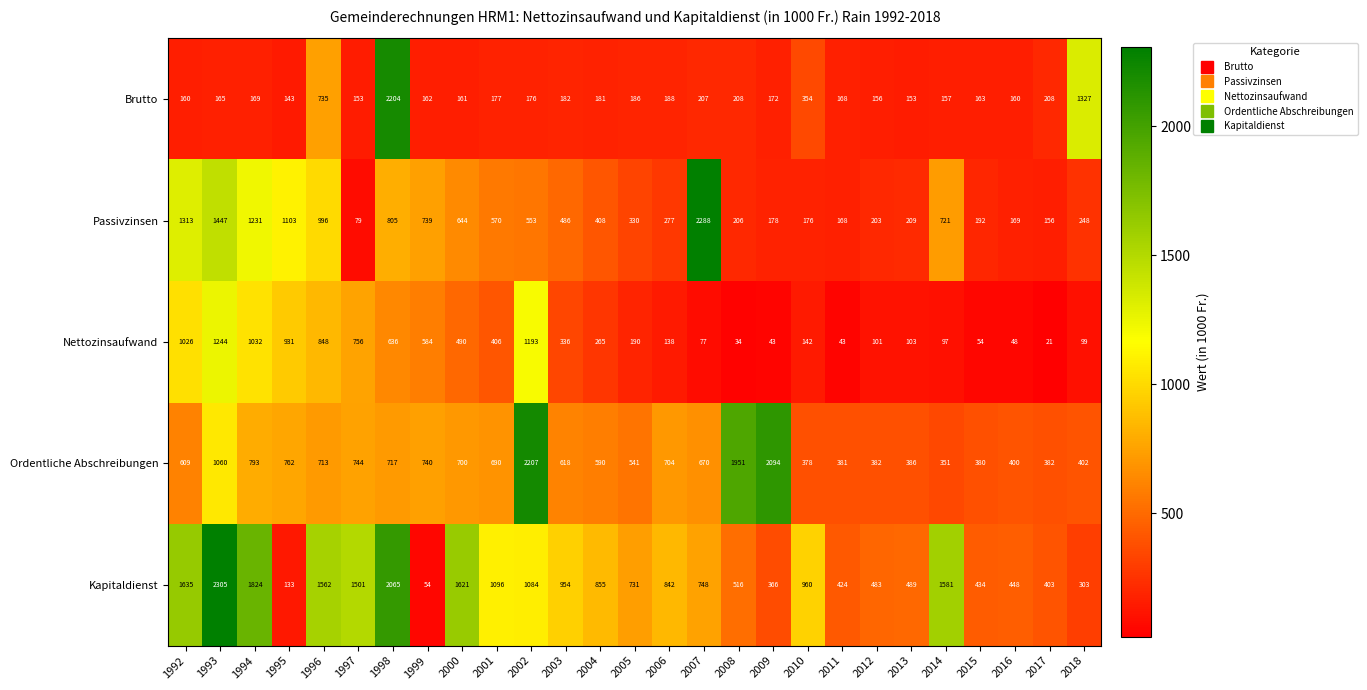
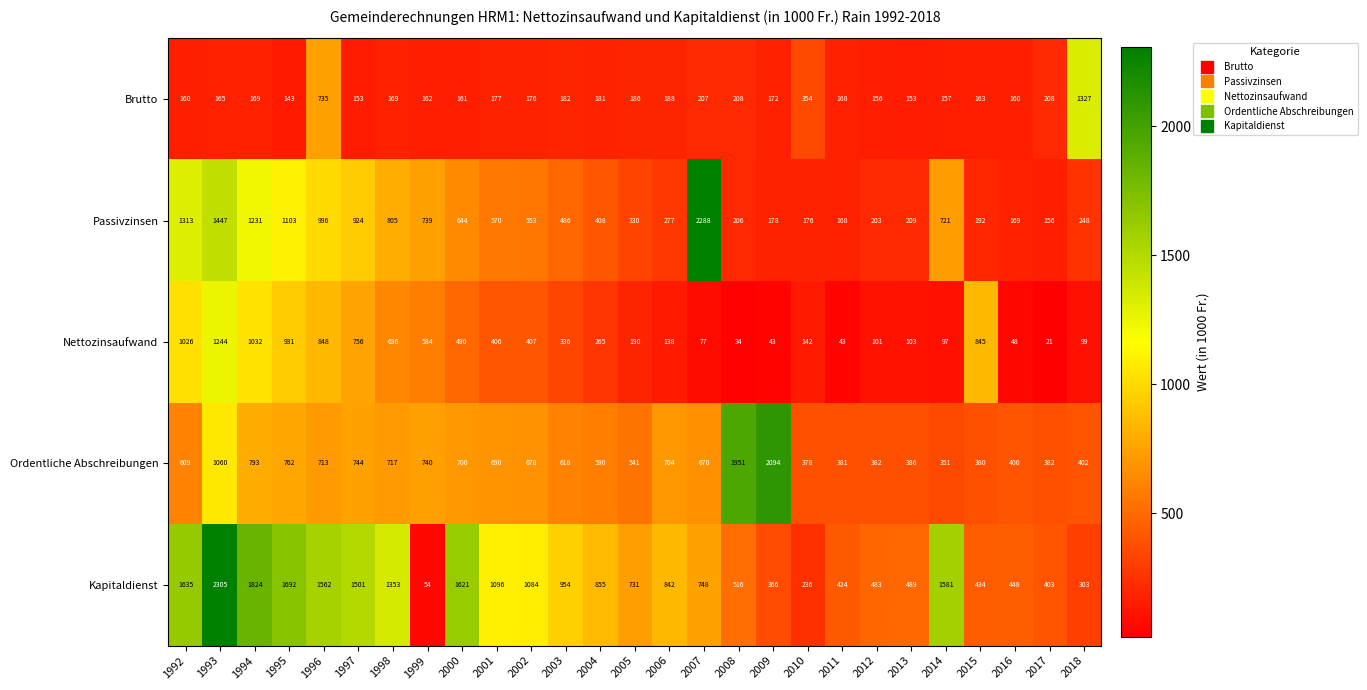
  {
    "Brutto": {
      "1992": 160,
      "1993": 165,
      "1994": 169,
      "1995": 143,
      "1996": 735,
      "1997": 153,
-     "1998": 2204,
+     "1998": 169,
      "1999": 162,
      "2000": 161,
      "2001": 177,
      "2002": 176,
      "2003": 182,
      "2004": 181,
      "2005": 186,
      "2006": 188,
      "2007": 207,
      "2008": 208,
      "2009": 172,
      "2010": 354,
      "2011": 168,
      "2012": 156,
      "2013": 153,
      "2014": 157,
      "2015": 163,
      "2016": 160,
      "2017": 208,
      "2018": 1327
    },
    "Passivzinsen": {
      "1992": 1313,
      "1993": 1447,
      "1994": 1231,
      "1995": 1103,
      "1996": 996,
-     "1997": 79,
+     "1997": 924,
      "1998": 805,
      "1999": 739,
      "2000": 644,
      "2001": 570,
      "2002": 553,
      "2003": 486,
      "2004": 408,
      "2005": 330,
      "2006": 277,
      "2007": 2288,
      "2008": 206,
      "2009": 178,
      "2010": 176,
      "2011": 168,
      "2012": 203,
      "2013": 209,
      "2014": 721,
      "2015": 192,
      "2016": 169,
      "2017": 156,
      "2018": 248
    },
    "Nettozinsaufwand": {
      "1992": 1026,
      "1993": 1244,
      "1994": 1032,
      "1995": 931,
      "1996": 848,
      "1997": 756,
      "1998": 636,
      "1999": 584,
      "2000": 490,
      "2001": 406,
-     "2002": 1193,
+     "2002": 407,
      "2003": 336,
      "2004": 265,
      "2005": 190,
      "2006": 138,
      "2007": 77,
      "2008": 34,
      "2009": 43,
      "2010": 142,
      "2011": 43,
      "2012": 101,
      "2013": 103,
      "2014": 97,
-     "2015": 54,
+     "2015": 845,
      "2016": 48,
      "2017": 21,
      "2018": 99
    },
    "Ordentliche Abschreibungen": {
      "1992": 609,
      "1993": 1060,
      "1994": 793,
      "1995": 762,
      "1996": 713,
      "1997": 744,
      "1998": 717,
      "1999": 740,
      "2000": 700,
      "2001": 690,
-     "2002": 2207,
+     "2002": 678,
      "2003": 618,
      "2004": 590,
      "2005": 541,
      "2006": 704,
      "2007": 670,
      "2008": 1951,
      "2009": 2094,
      "2010": 378,
      "2011": 381,
      "2012": 382,
      "2013": 386,
      "2014": 351,
      "2015": 380,
      "2016": 400,
      "2017": 382,
      "2018": 402
    },
    "Kapitaldienst": {
      "1992": 1635,
      "1993": 2305,
      "1994": 1824,
-     "1995": 133,
+     "1995": 1692,
      "1996": 1562,
      "1997": 1501,
-     "1998": 2065,
+     "1998": 1353,
      "1999": 54,
      "2000": 1621,
      "2001": 1096,
      "2002": 1084,
      "2003": 954,
      "2004": 855,
      "2005": 731,
      "2006": 842,
      "2007": 748,
      "2008": 516,
      "2009": 366,
-     "2010": 960,
+     "2010": 236,
      "2011": 424,
      "2012": 483,
      "2013": 489,
      "2014": 1581,
      "2015": 434,
      "2016": 448,
      "2017": 403,
      "2018": 303
    }
  }
